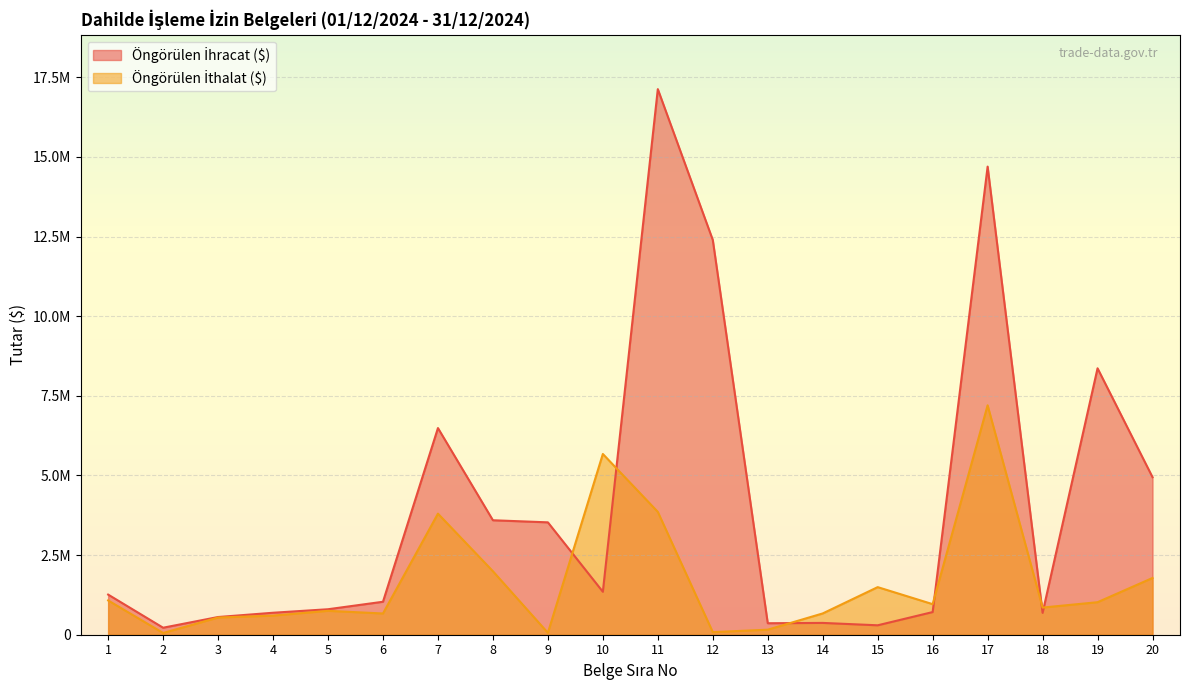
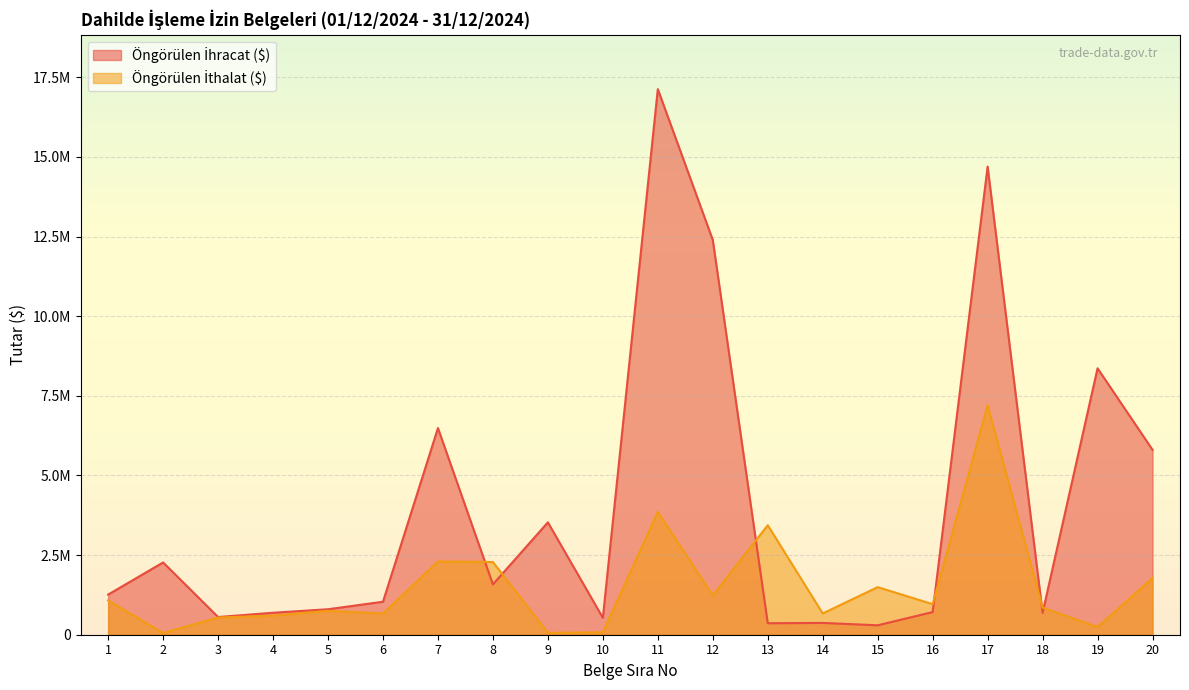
  {
    "Öngörülen İhracat ($)": {
      "1": 1300000,
-     "2": 200000,
+     "2": 2300000,
      "4": 700000,
      "6": 1000000,
      "7": 6500000,
-     "8": 3600000,
+     "8": 1600000,
      "9": 3500000,
-     "10": 1300000,
+     "10": 500000,
      "11": 17100000,
      "12": 12400000,
      "13": 400000,
      "14": 400000,
      "15": 300000,
      "16": 700000,
      "17": 14700000,
      "18": 700000,
      "19": 8400000,
-     "20": 4900000
+     "20": 5800000
    },
    "Öngörülen İthalat ($)": {
      "1": 1100000,
      "2": 100000,
      "4": 600000,
      "6": 700000,
-     "7": 3800000,
-     "8": 2000000,
+     "7": 2300000,
+     "8": 2300000,
      "9": 100000,
-     "10": 5700000,
+     "10": 100000,
      "11": 3900000,
-     "12": 100000,
-     "13": 200000,
+     "12": 1200000,
+     "13": 3400000,
      "14": 700000,
      "15": 1500000,
      "16": 1000000,
      "17": 7200000,
      "18": 900000,
-     "19": 1000000,
+     "19": 200000,
      "20": 1800000
    }
  }
